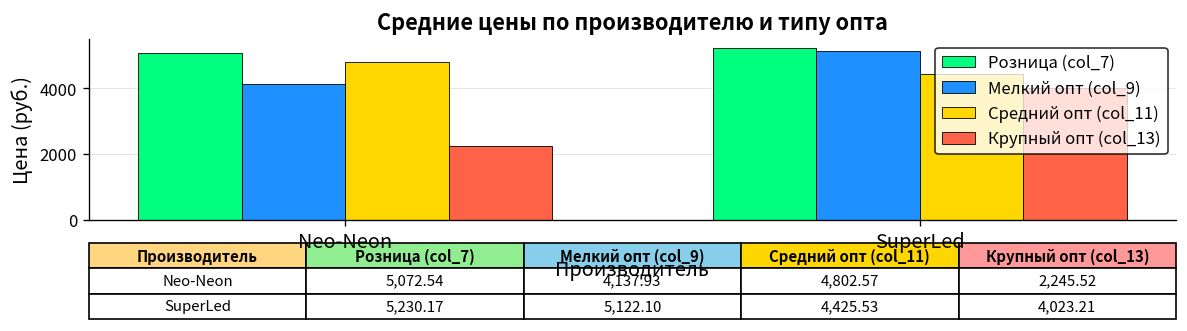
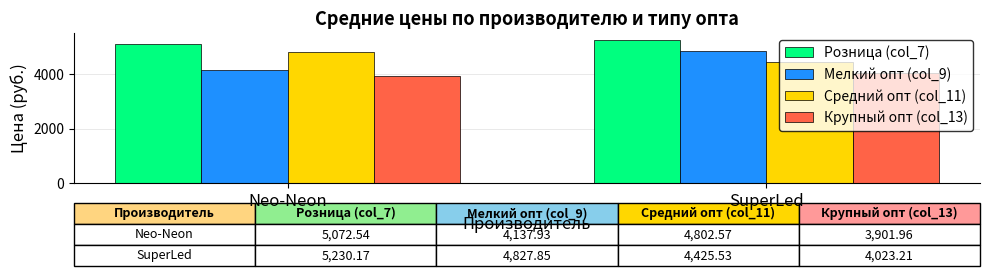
  {
    "Розница (col_7)": {
      "Neo-Neon": "5100",
      "SuperLed": "5200"
    },
    "Мелкий опт (col_9)": {
-     "SuperLed": "5,122.10"
+     "SuperLed": "4,827.85"
    },
    "Средний опт (col_11)": {
      "Neo-Neon": "4800"
    },
    "Крупный опт (col_13)": {
-     "Neo-Neon": "2,245.52"
+     "Neo-Neon": "3,901.96"
    }
  }
